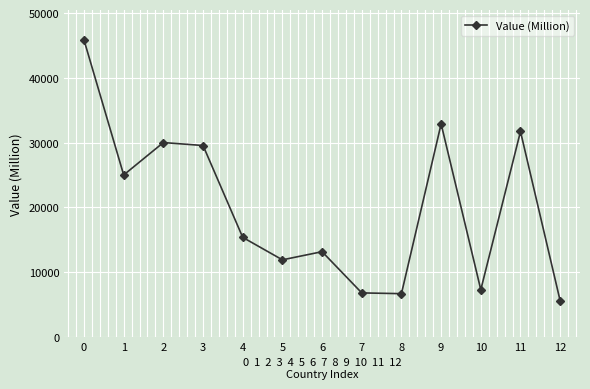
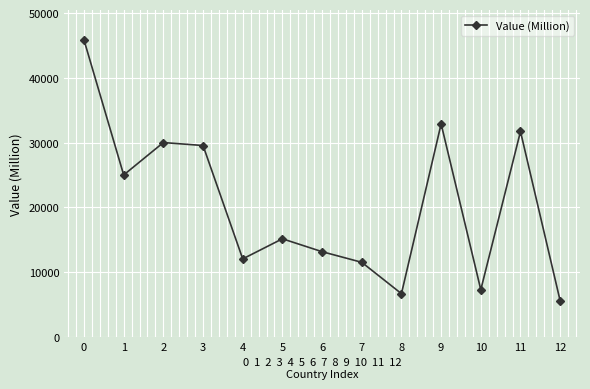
  {
    "0": 46000,
    "1": 25000,
    "2": 30000,
    "3": 30000,
-   "4": 15000,
-   "5": 12000,
+   "4": 12000,
+   "5": 15000,
    "6": 13000,
-   "7": 7000,
+   "7": 12000,
    "8": 7000,
    "9": 33000,
    "10": 7000,
    "11": 32000,
    "12": 6000
  }
